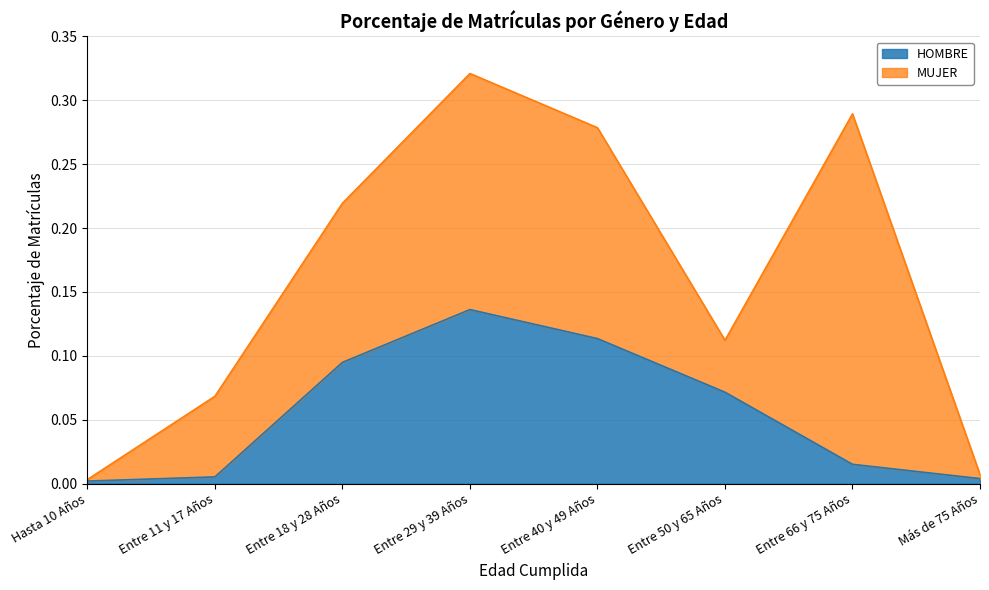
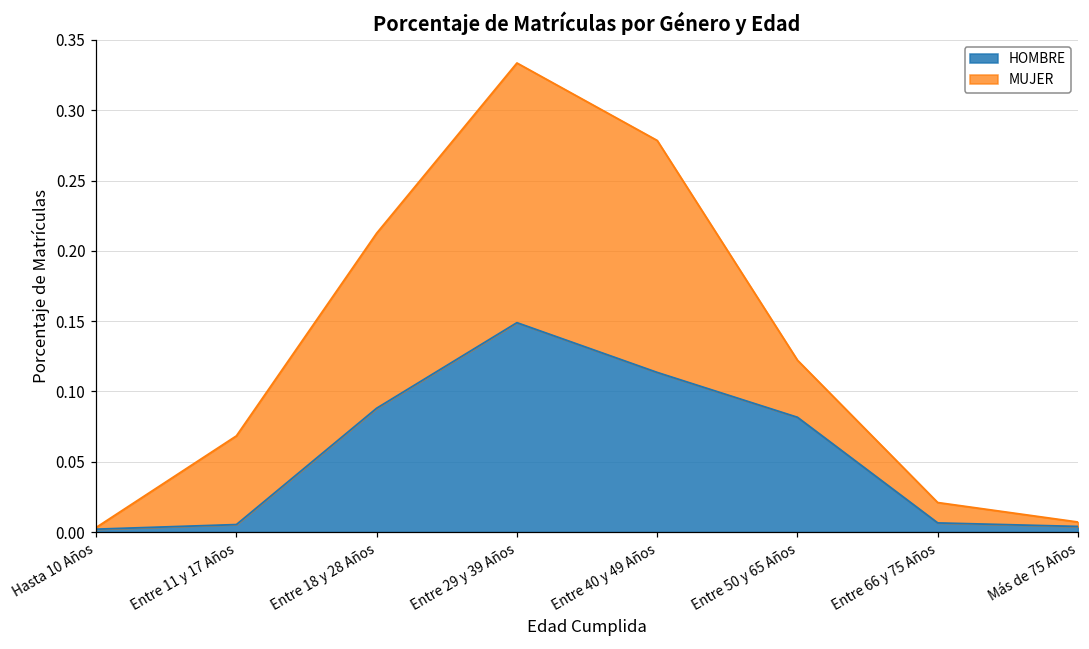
  {
    "HOMBRE": {
      "Entre 11 y 17 Años": 0.005,
-     "Entre 18 y 28 Años": 0.095,
-     "Entre 29 y 39 Años": 0.136,
+     "Entre 18 y 28 Años": 0.088,
+     "Entre 29 y 39 Años": 0.149,
      "Entre 40 y 49 Años": 0.113,
-     "Entre 50 y 65 Años": 0.072,
-     "Entre 66 y 75 Años": 0.015,
+     "Entre 50 y 65 Años": 0.082,
+     "Entre 66 y 75 Años": 0.006,
      "Más de 75 Años": 0.004
    },
    "MUJER": {
      "Entre 11 y 17 Años": 0.063,
      "Entre 18 y 28 Años": 0.124,
      "Entre 29 y 39 Años": 0.185,
      "Entre 40 y 49 Años": 0.165,
      "Entre 50 y 65 Años": 0.041,
-     "Entre 66 y 75 Años": 0.274,
+     "Entre 66 y 75 Años": 0.014,
      "Más de 75 Años": 0.003
    }
  }
